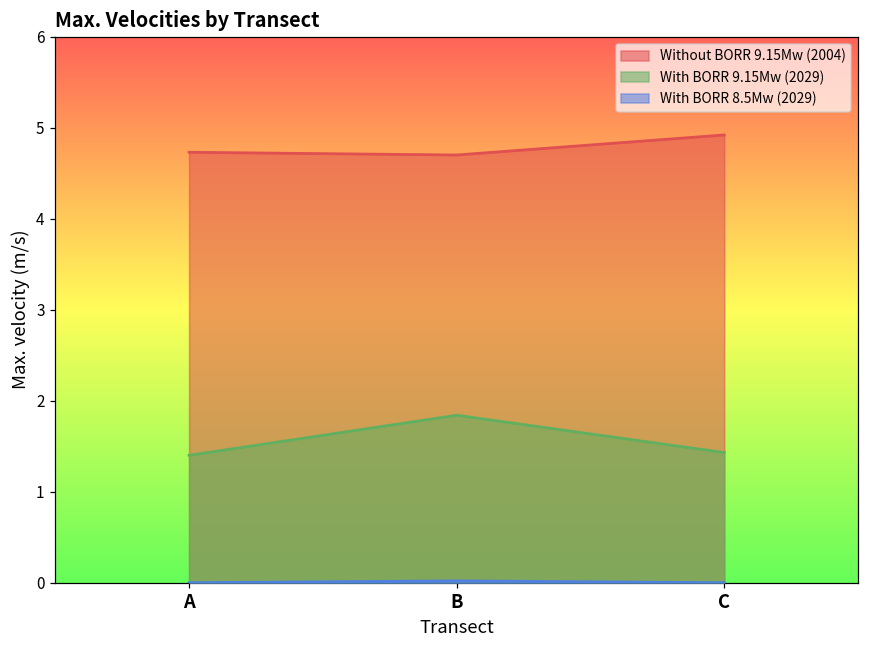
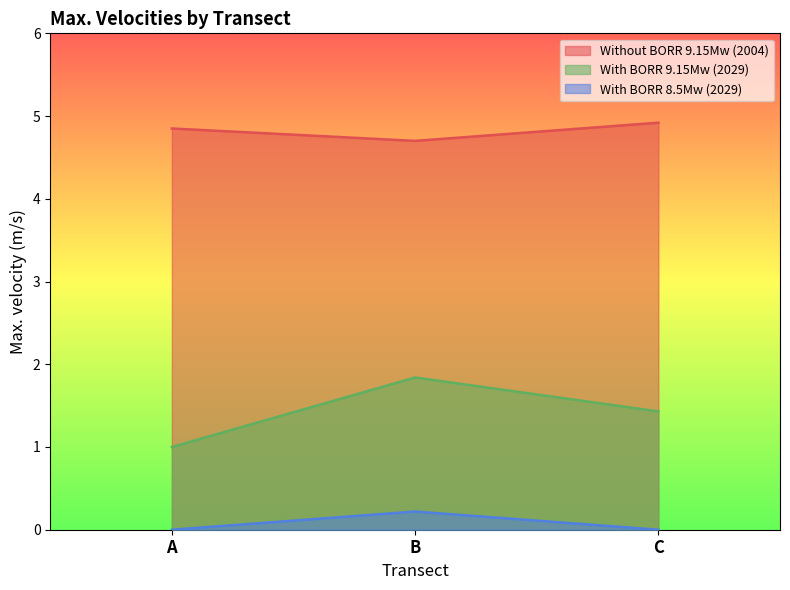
  {
    "Without BORR 9.15Mw (2004)": {
-     "A": 4.7,
+     "A": 4.9,
      "B": 4.7,
      "C": 4.9
    },
    "With BORR 9.15Mw (2029)": {
-     "A": 1.4,
+     "A": 1.0,
      "B": 1.8,
      "C": 1.4
    },
    "With BORR 8.5Mw (2029)": {
      "A": 0.0,
-     "B": 0.0,
+     "B": 0.2,
      "C": 0.0
    }
  }
